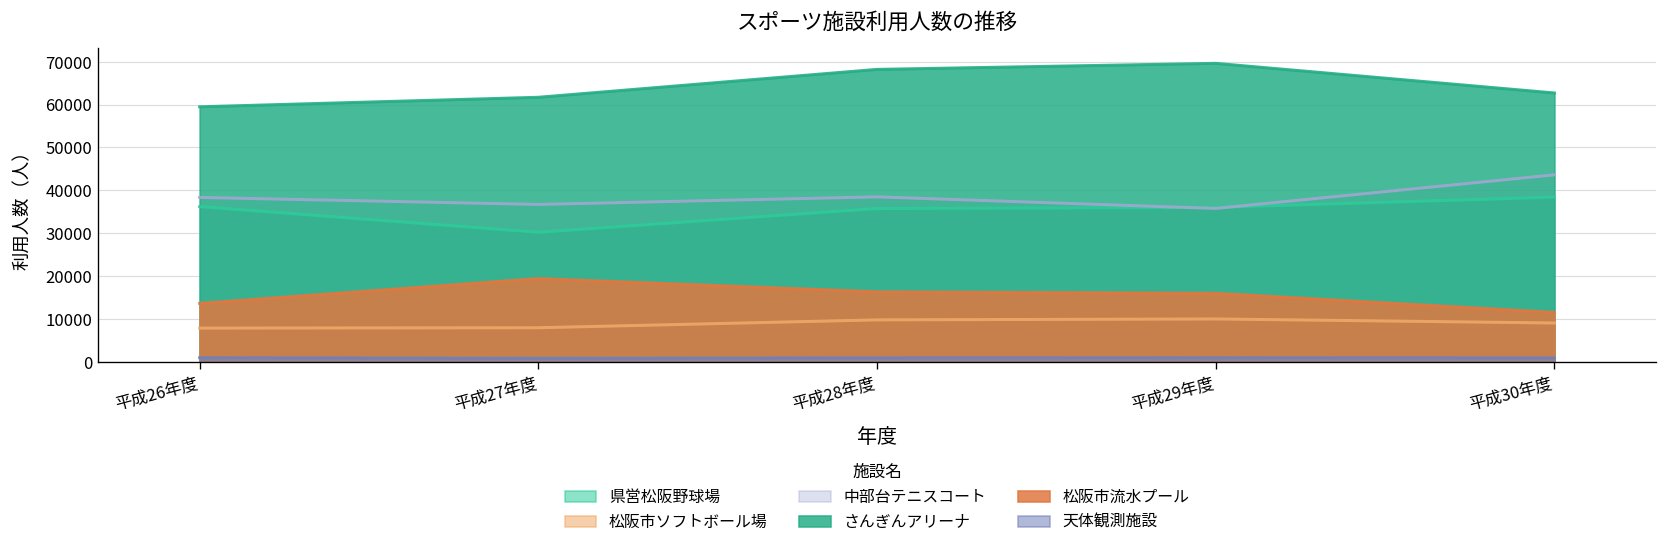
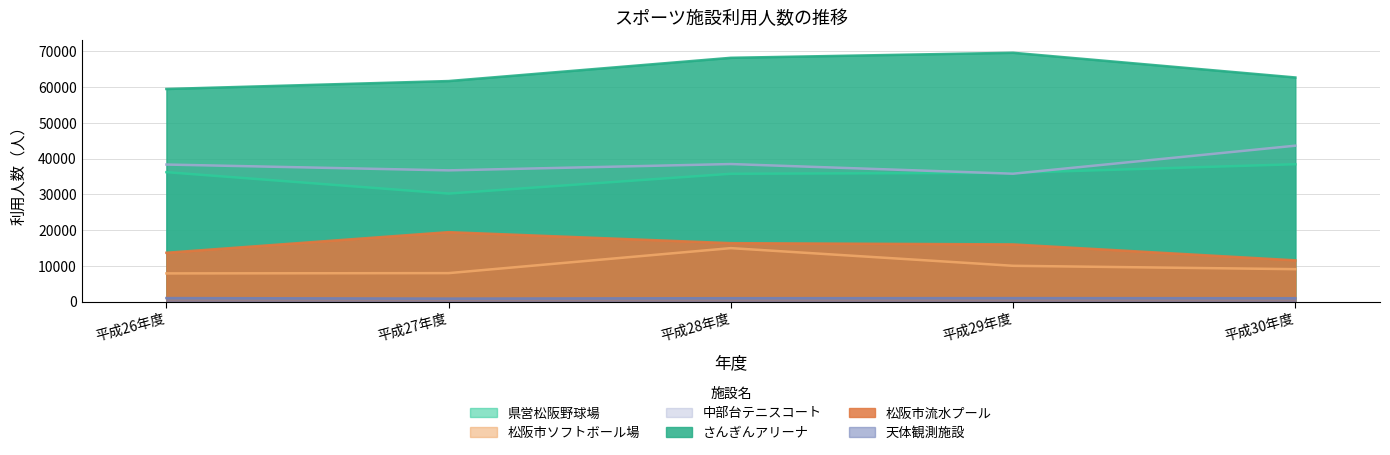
  {
    "松阪市ソフトボール場": {
      "平成26年度": 8000,
      "平成27年度": 8000,
-     "平成28年度": 10000,
+     "平成28年度": 15000,
      "平成29年度": 10000,
      "平成30年度": 9000
    },
    "中部台テニスコート": {
      "平成26年度": 38000,
      "平成27年度": 37000,
      "平成28年度": 38000,
      "平成30年度": 44000
    },
    "松阪市流水プール": {
      "平成26年度": 14000,
      "平成27年度": 19000,
      "平成28年度": 16000,
      "平成29年度": 16000,
      "平成30年度": 12000
    },
    "天体観測施設": {
      "平成26年度": 1000,
      "平成27年度": 1000,
      "平成28年度": 1000,
      "平成29年度": 1000,
      "平成30年度": 1000
    }
  }
